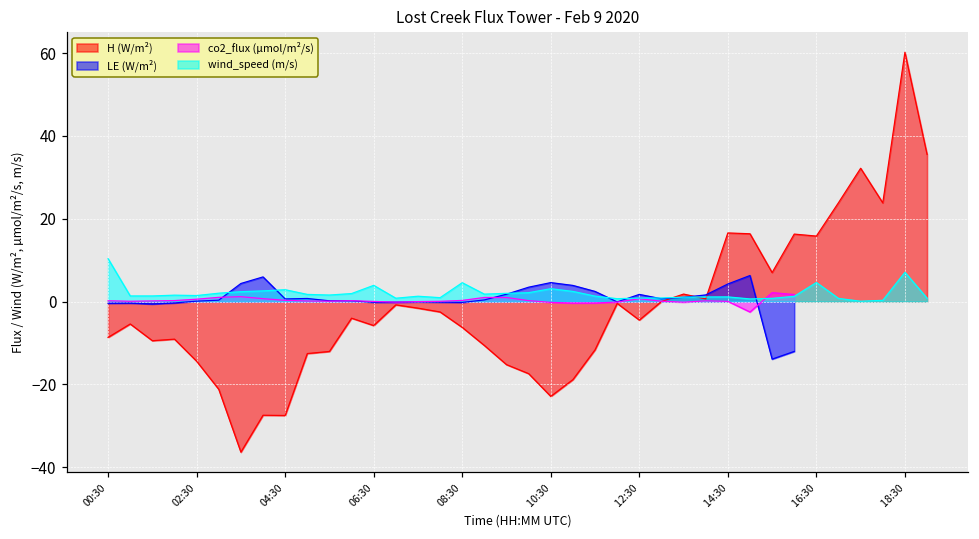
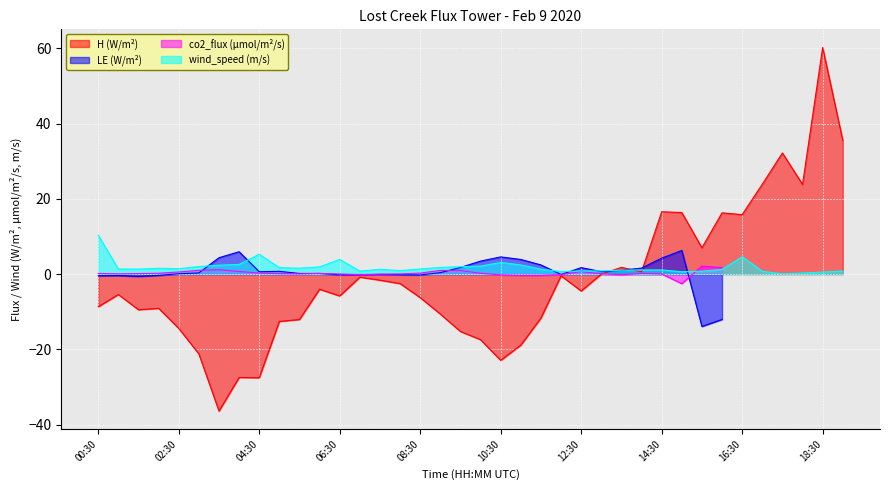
  {
    "wind_speed (m/s)": {
      "00:30": 10,
      "02:30": 1,
-     "04:30": 3,
+     "04:30": 5,
      "06:30": 4,
-     "08:30": 5,
+     "08:30": 1,
      "10:30": 3,
      "14:30": 1,
      "16:30": 5,
-     "18:30": 7
+     "18:30": 1
    }
  }
